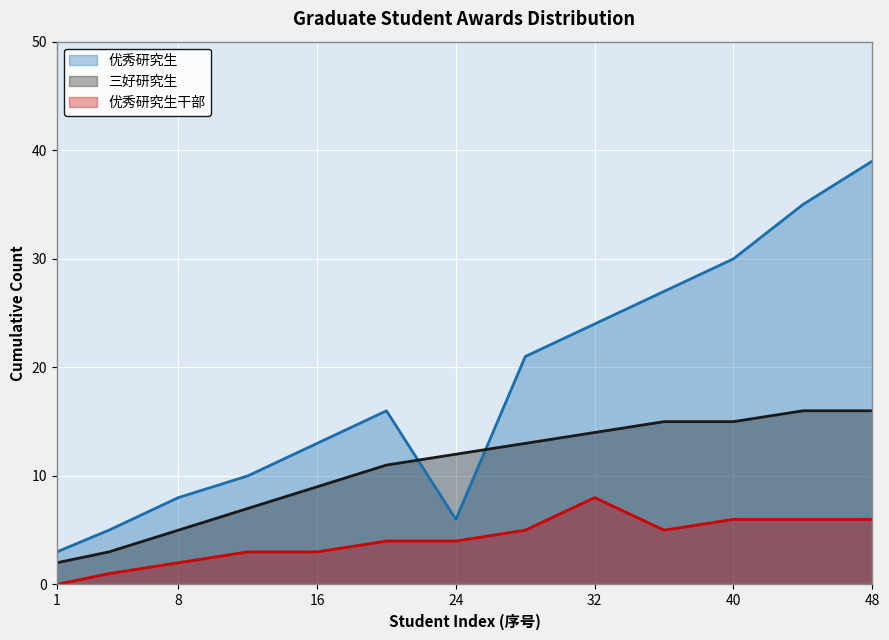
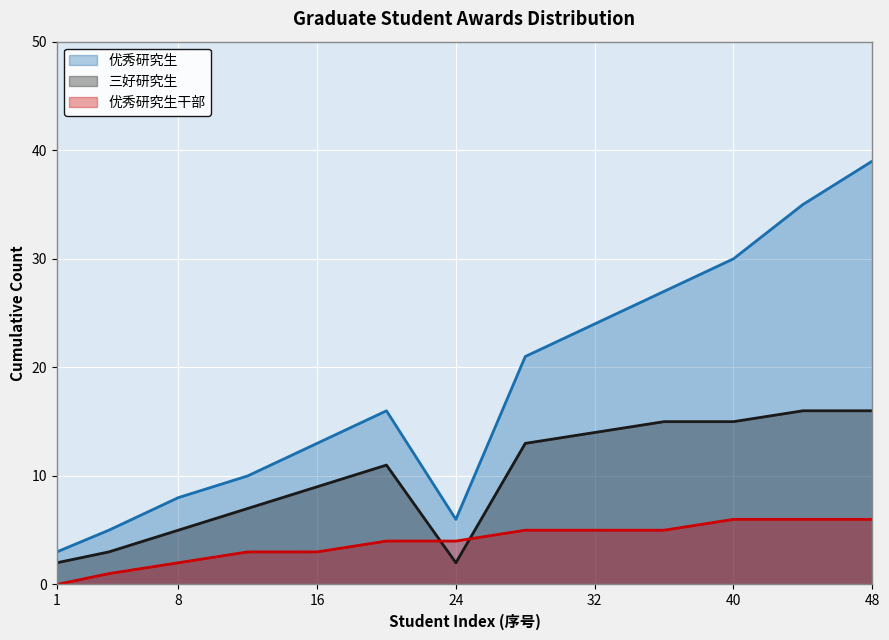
  {
    "优秀研究生": {
      "1": 3,
      "8": 8,
      "16": 13,
      "24": 6,
      "32": 24,
      "40": 30,
      "48": 39
    },
    "三好研究生": {
      "1": 2,
      "8": 5,
      "16": 9,
-     "24": 12,
+     "24": 2,
      "32": 14,
      "40": 15,
      "48": 16
    },
    "优秀研究生干部": {
      "1": 0,
      "8": 2,
      "16": 3,
      "24": 4,
-     "32": 8,
+     "32": 5,
      "40": 6,
      "48": 6
    }
  }
